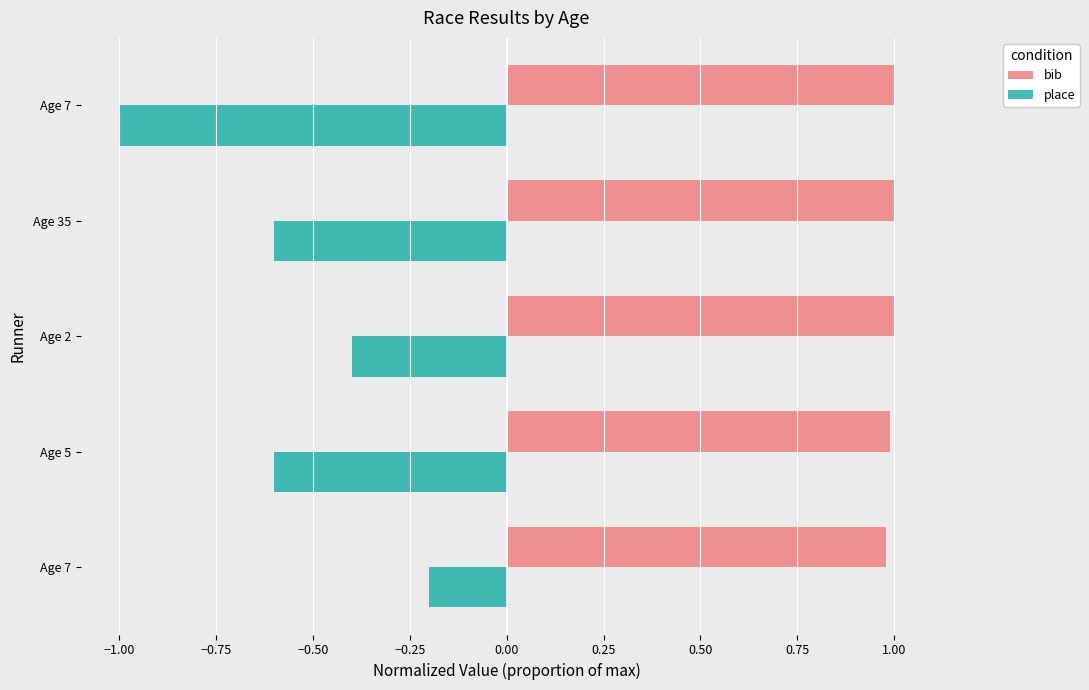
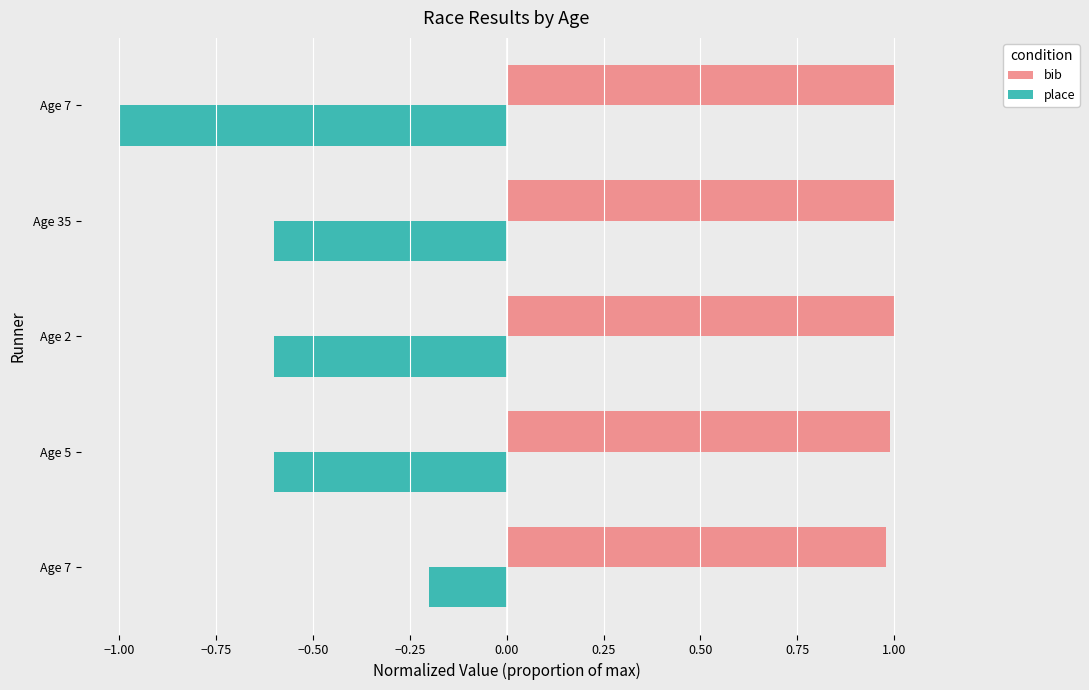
  {
    "bib": {
      "Age 35": 1.00,
      "Age 2": 1.00,
      "Age 5": 0.99
    },
    "place": {
      "Age 35": -0.60,
-     "Age 2": -0.40,
+     "Age 2": -0.60,
      "Age 5": -0.60
    }
  }
